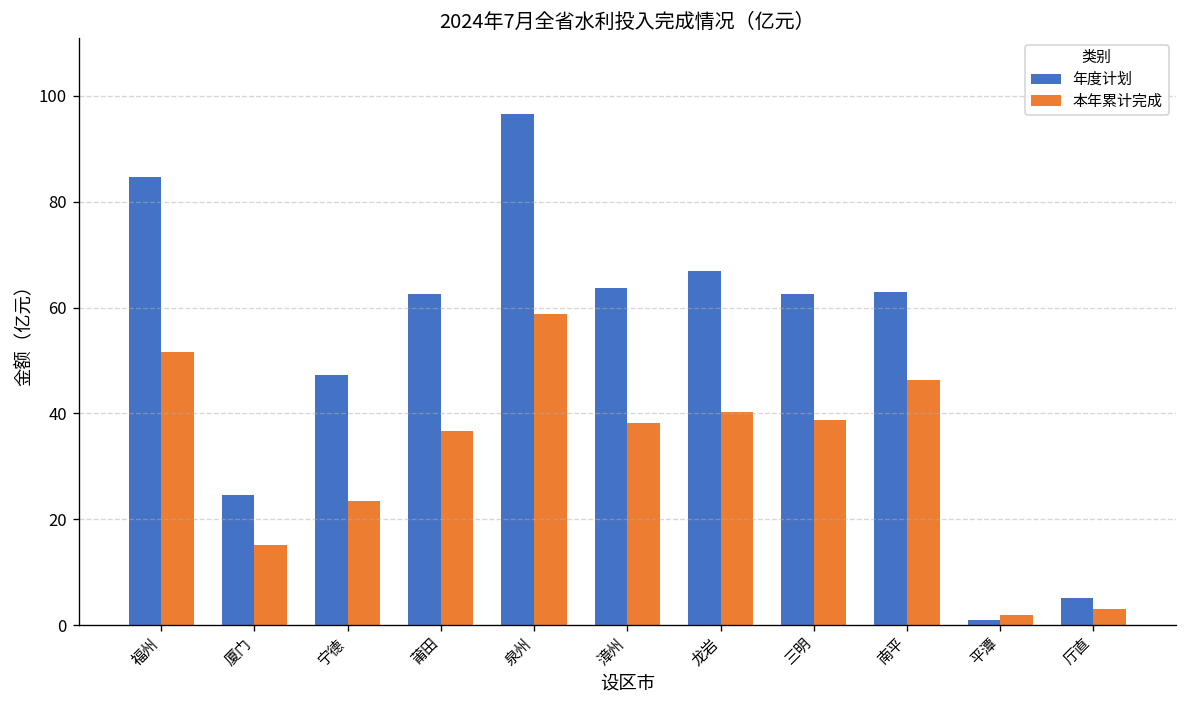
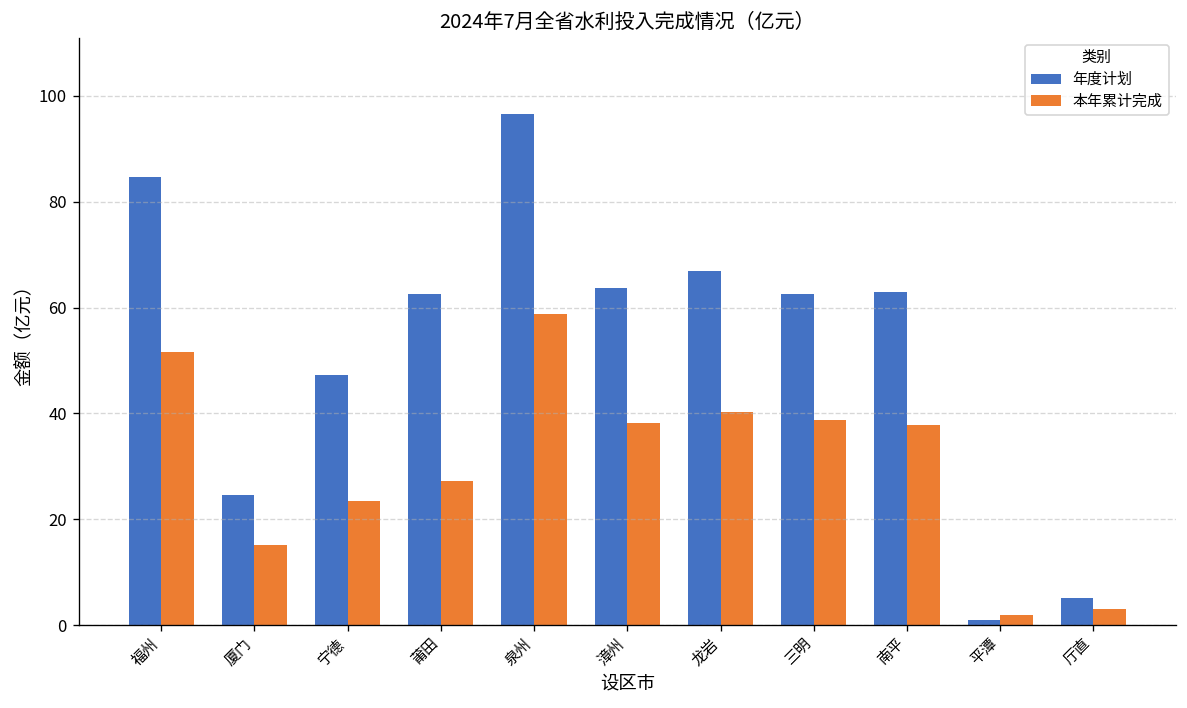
  {
    "年度计划": {
      "福州": 85,
      "厦门": 25,
      "宁德": 47,
      "莆田": 62,
      "泉州": 97,
      "漳州": 64,
      "龙岩": 67,
      "三明": 63,
      "南平": 63,
      "平潭": 1,
      "厅直": 5
    },
    "本年累计完成": {
      "福州": 52,
      "厦门": 15,
      "宁德": 23,
-     "莆田": 37,
+     "莆田": 27,
      "泉州": 59,
      "漳州": 38,
      "龙岩": 40,
      "三明": 39,
-     "南平": 46,
+     "南平": 38,
      "平潭": 2,
      "厅直": 3
    }
  }
